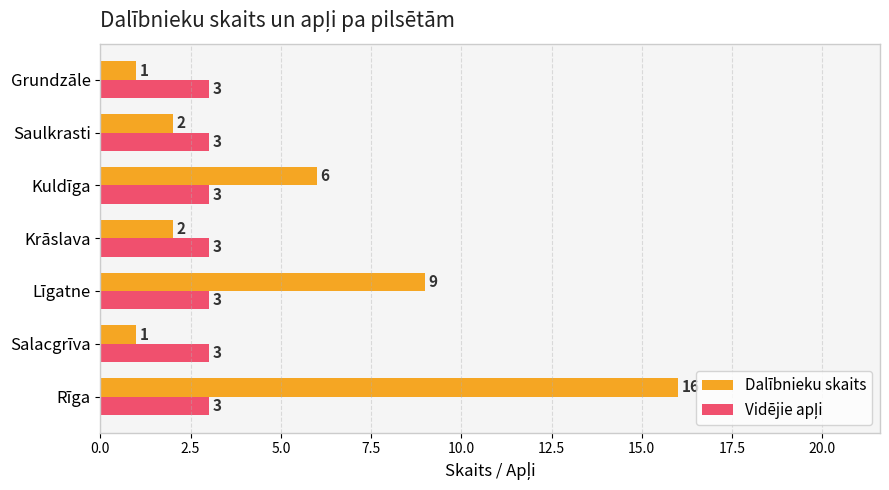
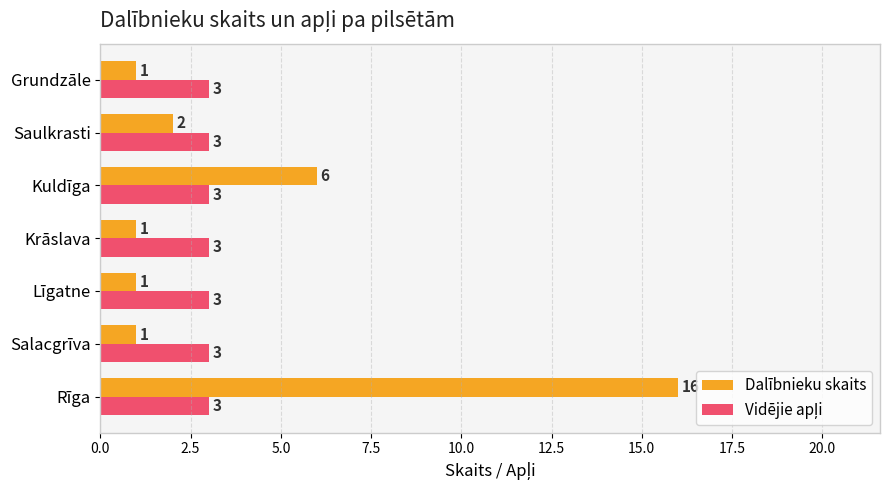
  {
    "Dalībnieku skaits": {
      "Grundzāle": 1,
      "Saulkrasti": 2,
      "Kuldīga": 6,
-     "Krāslava": 2,
-     "Līgatne": 9,
+     "Krāslava": 1,
+     "Līgatne": 1,
      "Salacgrīva": 1
    },
    "Vidējie apļi": {
      "Grundzāle": 3,
      "Saulkrasti": 3,
      "Kuldīga": 3,
      "Krāslava": 3,
      "Līgatne": 3,
      "Salacgrīva": 3,
      "Rīga": 3
    }
  }
